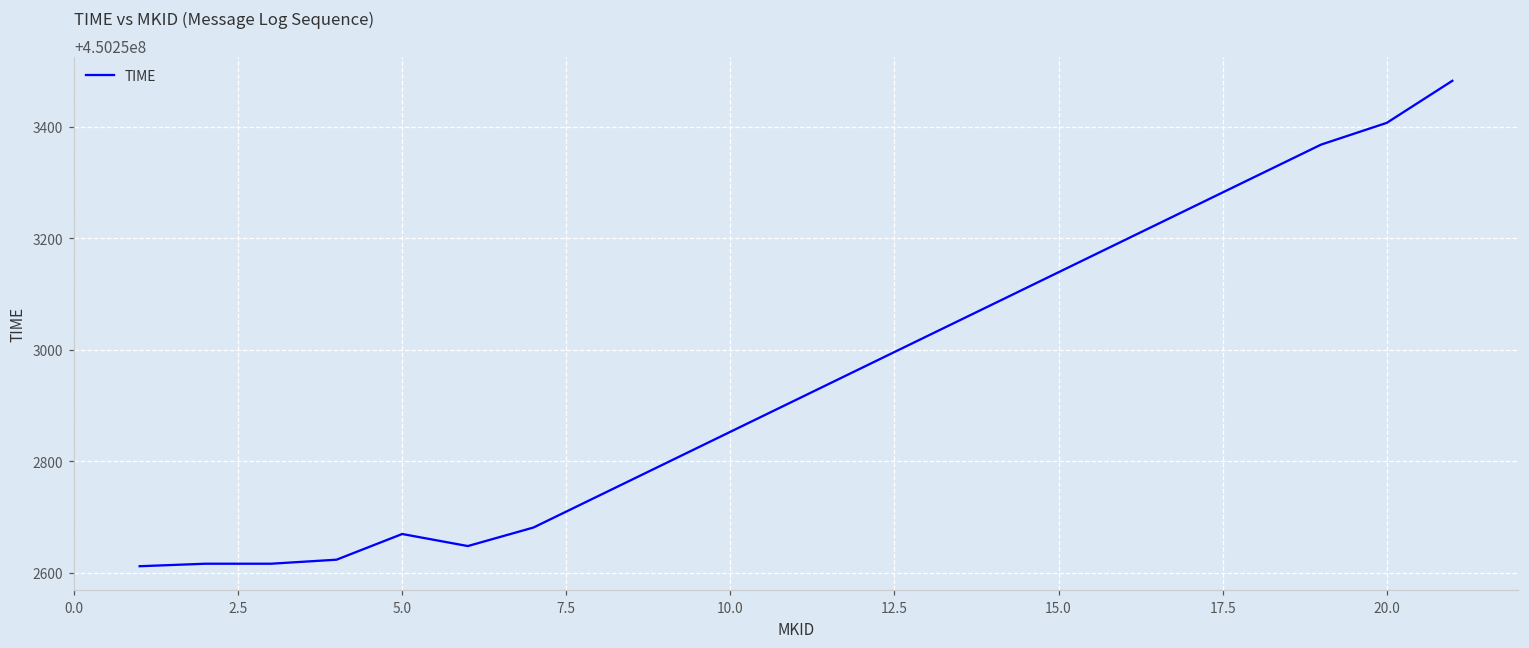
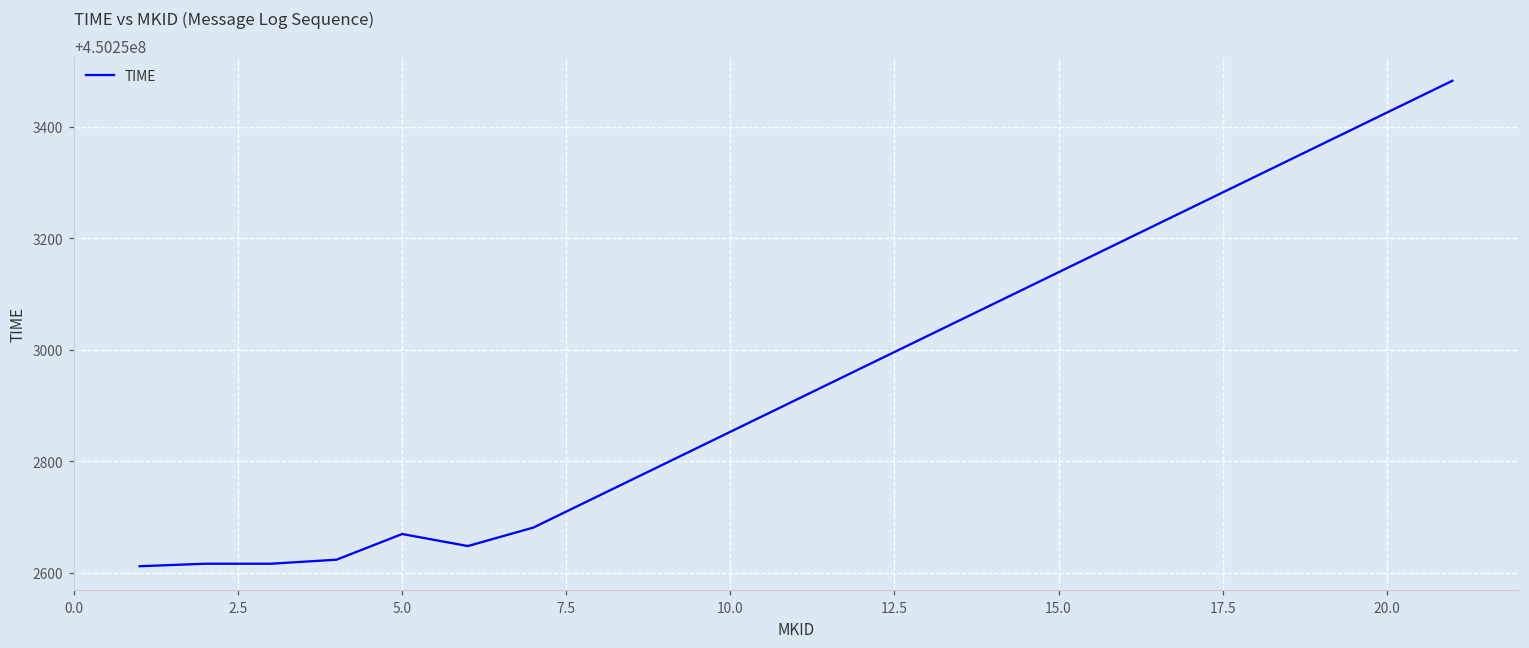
  {
    "5.0": 450252670,
    "10.0": 450252850,
    "15.0": 450253140,
-   "20.0": 450253410
+   "20.0": 450253430
  }
